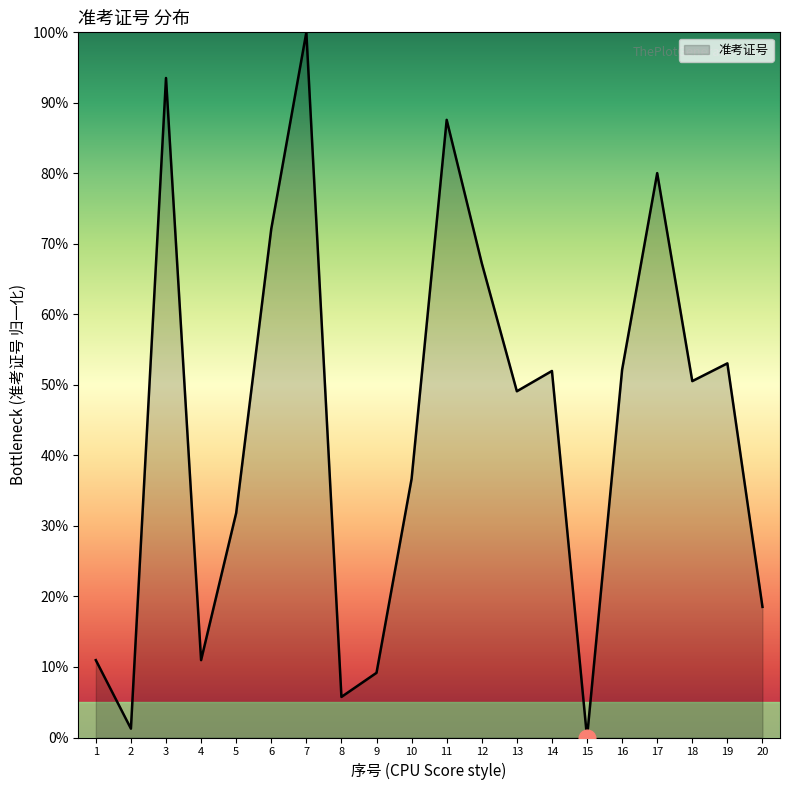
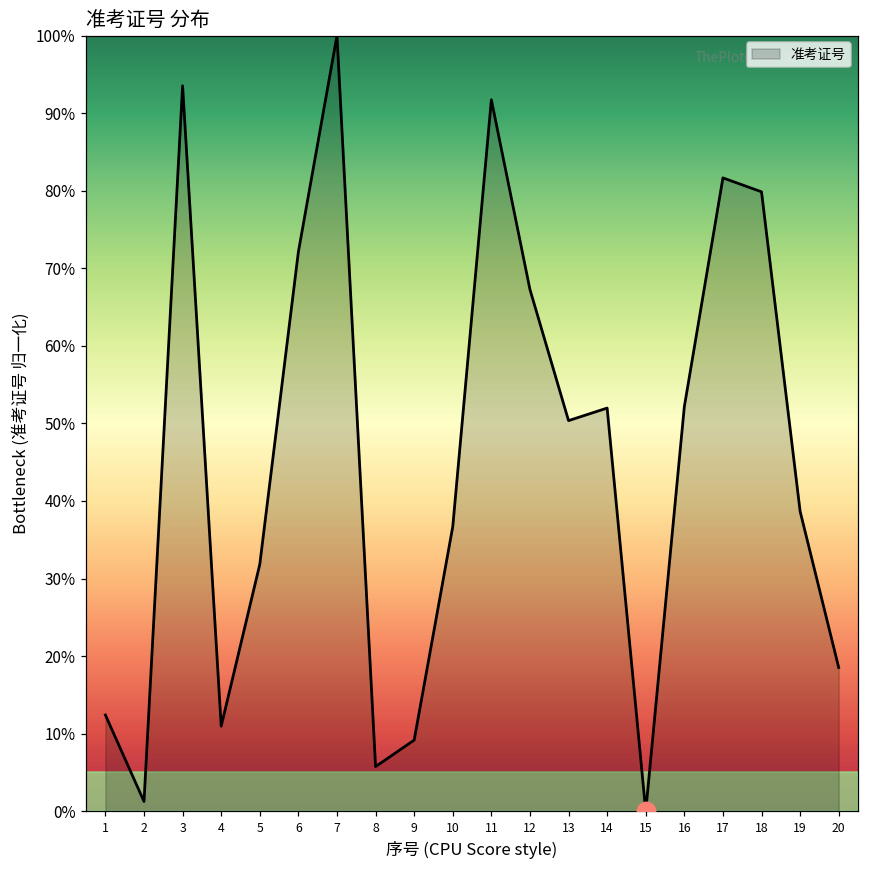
  {
    "准考证号": {
-     "1": "11%",
+     "1": "12%",
      "3": "94%",
      "4": "11%",
      "5": "32%",
      "6": "72%",
      "7": "100%",
      "8": "6%",
      "9": "9%",
      "10": "37%",
-     "11": "88%",
+     "11": "92%",
      "12": "67%",
-     "13": "49%",
+     "13": "50%",
      "14": "52%",
      "16": "52%",
-     "17": "80%",
-     "18": "51%",
-     "19": "53%",
+     "17": "82%",
+     "18": "80%",
+     "19": "39%",
      "20": "19%"
    }
  }
